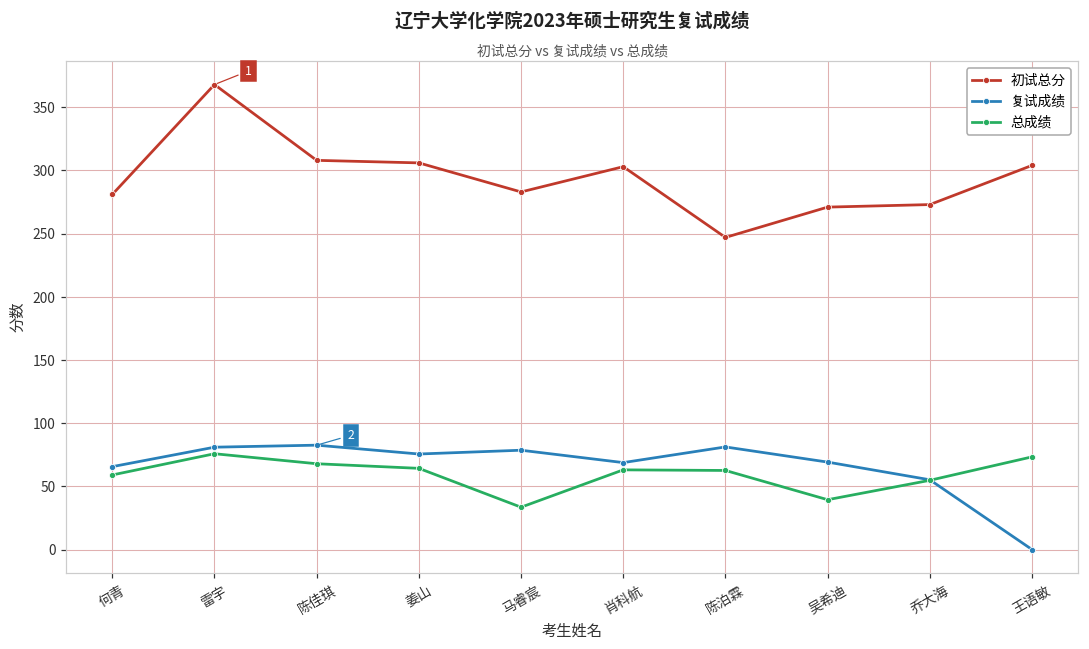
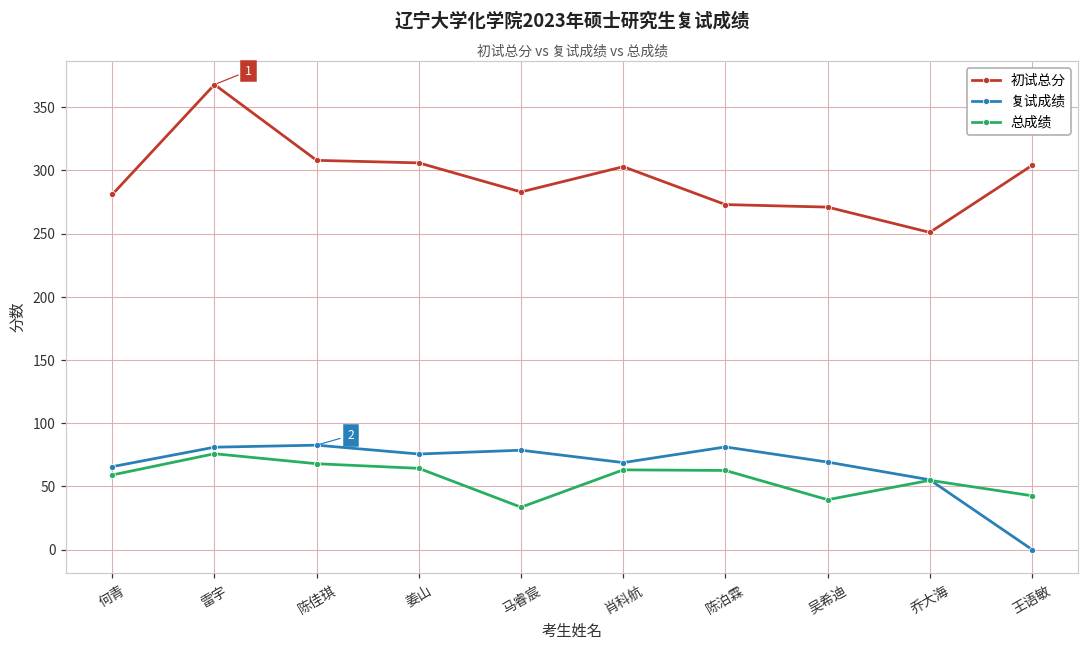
  {
    "初试总分": {
      "何青": 281,
      "雷宇": 368,
      "陈佳琪": 308,
      "姜山": 306,
      "马睿宸": 283,
      "肖科航": 303,
-     "陈泊霖": 247,
+     "陈泊霖": 273,
      "吴希迪": 271,
-     "乔大海": 273,
+     "乔大海": 251,
      "王语敏": 304
    },
    "复试成绩": {
      "何青": 66,
      "雷宇": 81,
      "陈佳琪": 83,
      "姜山": 76,
      "马睿宸": 79,
      "肖科航": 69,
      "陈泊霖": 81,
      "吴希迪": 69,
      "王语敏": 0
    },
    "总成绩": {
      "何青": 59,
      "雷宇": 76,
      "陈佳琪": 68,
      "姜山": 64,
      "马睿宸": 34,
      "肖科航": 63,
      "陈泊霖": 63,
      "吴希迪": 39,
-     "王语敏": 73
+     "王语敏": 43
    }
  }
